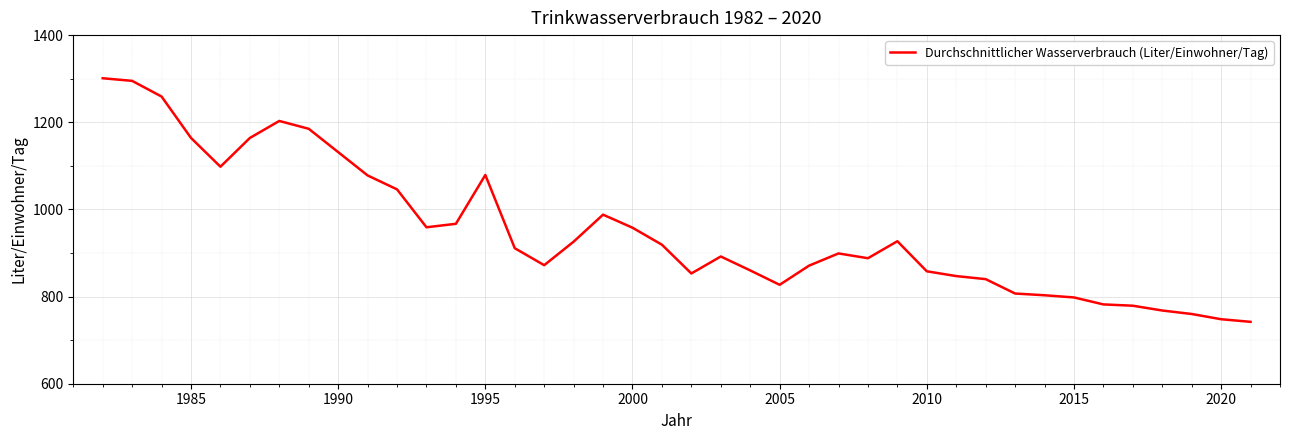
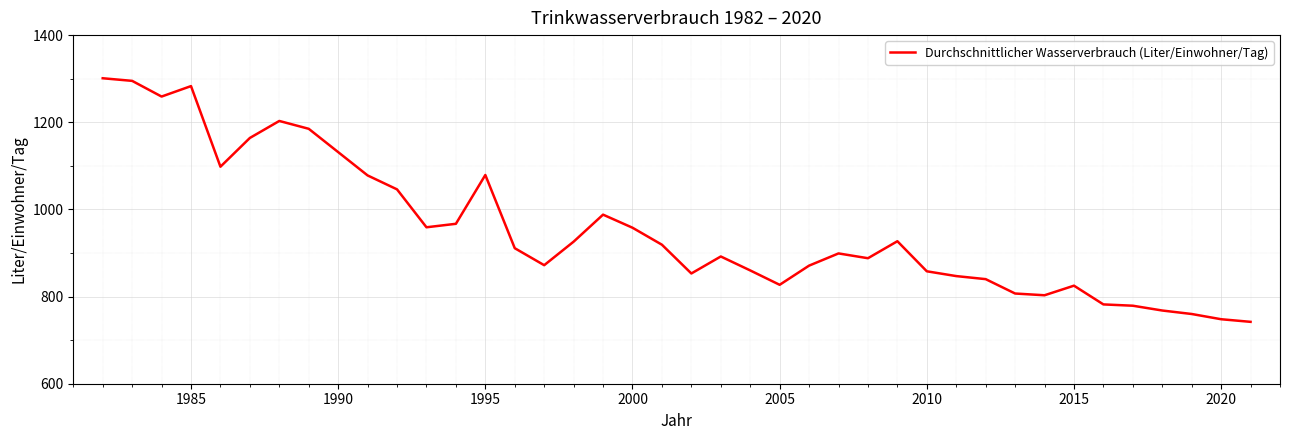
  {
-   "1985": 1160,
+   "1985": 1280,
    "1995": 1080,
    "2000": 960,
    "2005": 830,
    "2010": 860,
-   "2015": 800,
+   "2015": 830,
    "2020": 750
  }
